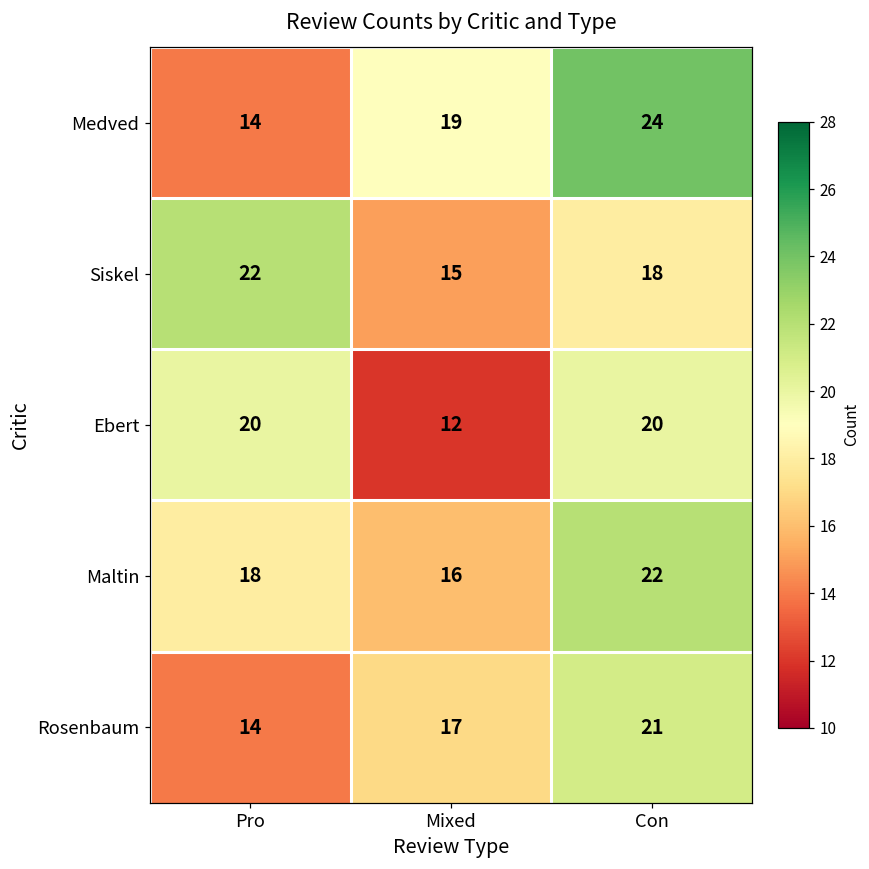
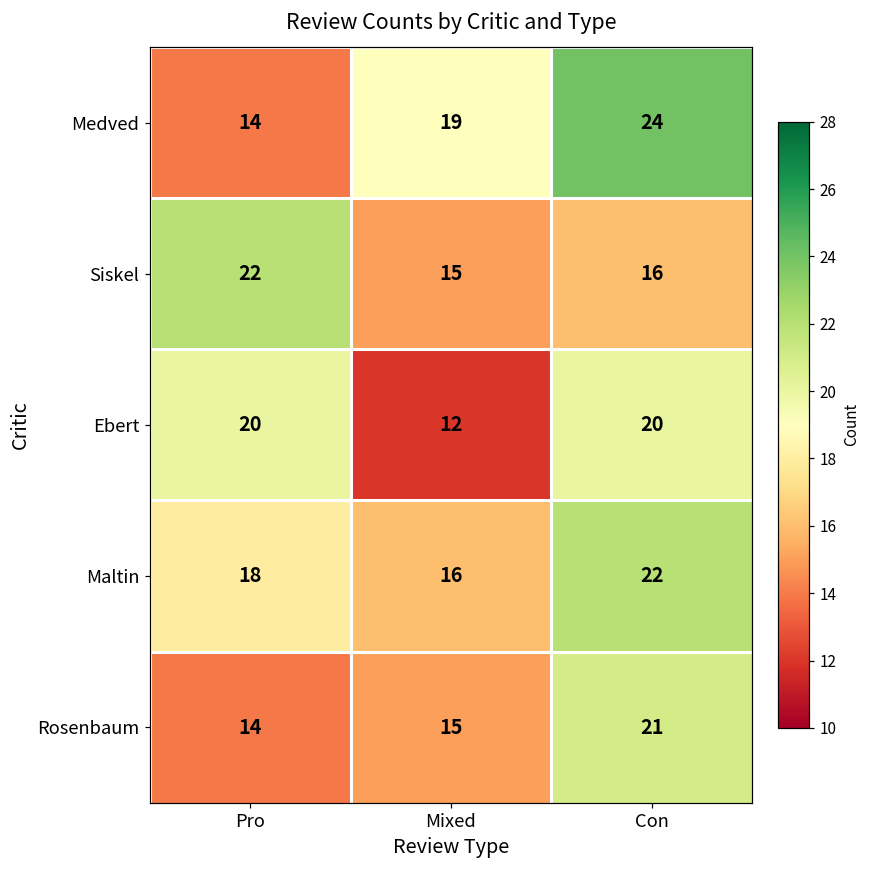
  {
    "Medved": {
      "Pro": 14,
      "Mixed": 19,
      "Con": 24
    },
    "Siskel": {
      "Pro": 22,
      "Mixed": 15,
-     "Con": 18
+     "Con": 16
    },
    "Ebert": {
      "Pro": 20,
      "Mixed": 12,
      "Con": 20
    },
    "Maltin": {
      "Pro": 18,
      "Mixed": 16,
      "Con": 22
    },
    "Rosenbaum": {
      "Pro": 14,
-     "Mixed": 17,
+     "Mixed": 15,
      "Con": 21
    }
  }
